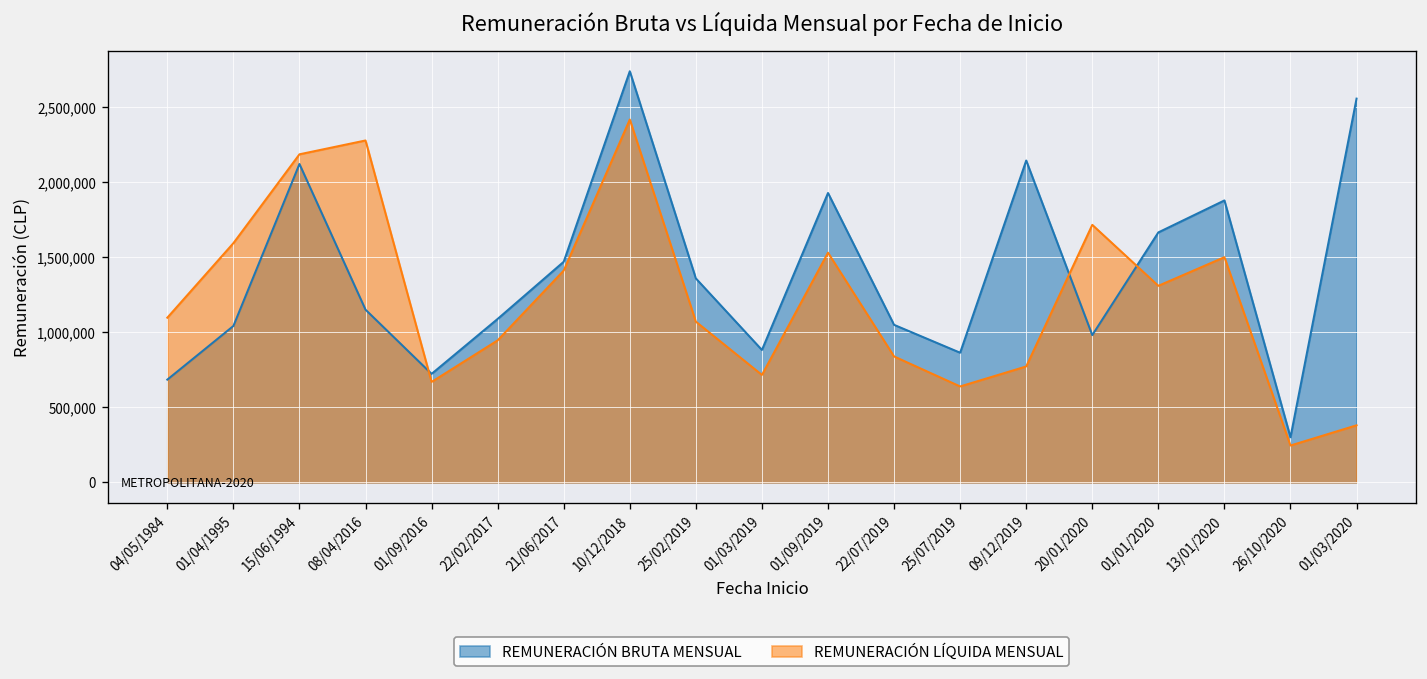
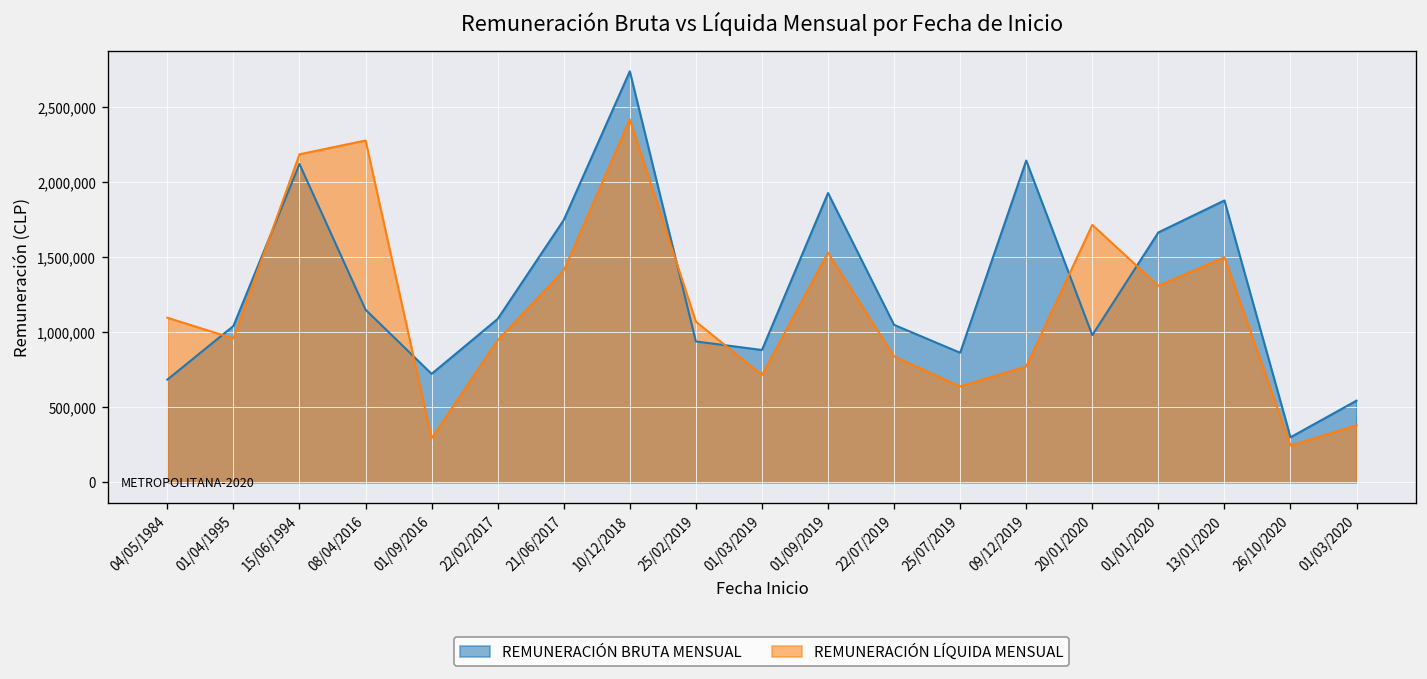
  {
    "REMUNERACIÓN BRUTA MENSUAL": {
      "04/05/1984": "680,000",
      "01/04/1995": "1,040,000",
      "15/06/1994": "2,120,000",
      "08/04/2016": "1,150,000",
      "01/09/2016": "720,000",
      "22/02/2017": "1,090,000",
-     "21/06/2017": "1,470,000",
+     "21/06/2017": "1,750,000",
      "10/12/2018": "2,740,000",
-     "25/02/2019": "1,360,000",
+     "25/02/2019": "940,000",
      "01/03/2019": "880,000",
      "01/09/2019": "1,930,000",
      "22/07/2019": "1,050,000",
      "25/07/2019": "860,000",
      "09/12/2019": "2,150,000",
      "20/01/2020": "980,000",
      "01/01/2020": "1,670,000",
      "13/01/2020": "1,880,000",
      "26/10/2020": "300,000",
-     "01/03/2020": "2,560,000"
+     "01/03/2020": "550,000"
    },
    "REMUNERACIÓN LÍQUIDA MENSUAL": {
      "04/05/1984": "1,100,000",
-     "01/04/1995": "1,590,000",
+     "01/04/1995": "960,000",
      "15/06/1994": "2,190,000",
      "08/04/2016": "2,280,000",
-     "01/09/2016": "670,000",
+     "01/09/2016": "290,000",
      "22/02/2017": "950,000",
      "21/06/2017": "1,410,000",
      "10/12/2018": "2,420,000",
      "25/02/2019": "1,070,000",
      "01/03/2019": "720,000",
      "01/09/2019": "1,530,000",
      "22/07/2019": "840,000",
      "25/07/2019": "640,000",
      "09/12/2019": "770,000",
      "20/01/2020": "1,720,000",
      "01/01/2020": "1,310,000",
      "13/01/2020": "1,500,000",
      "26/10/2020": "250,000",
      "01/03/2020": "380,000"
    }
  }
